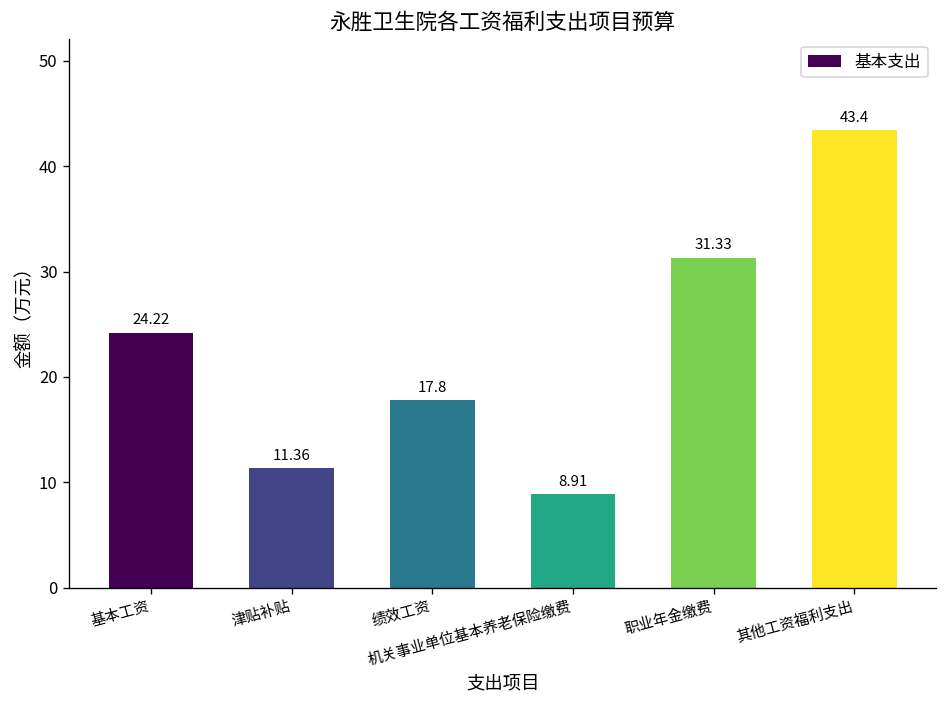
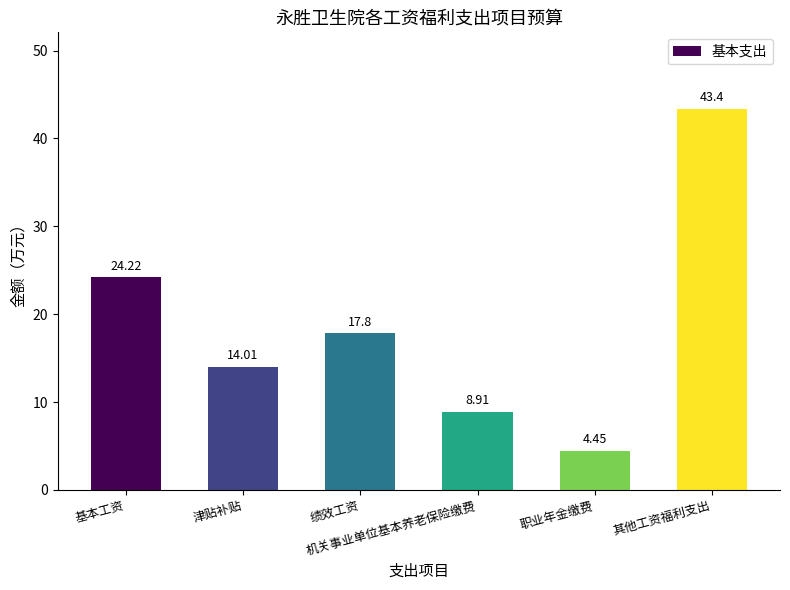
  {
    "基本工资": 24.22,
-   "津贴补贴": 11.36,
+   "津贴补贴": 14.01,
    "绩效工资": 17.8,
    "机关事业单位基本养老保险缴费": 8.91,
-   "职业年金缴费": 31.33,
+   "职业年金缴费": 4.45,
    "其他工资福利支出": 43.4
  }
